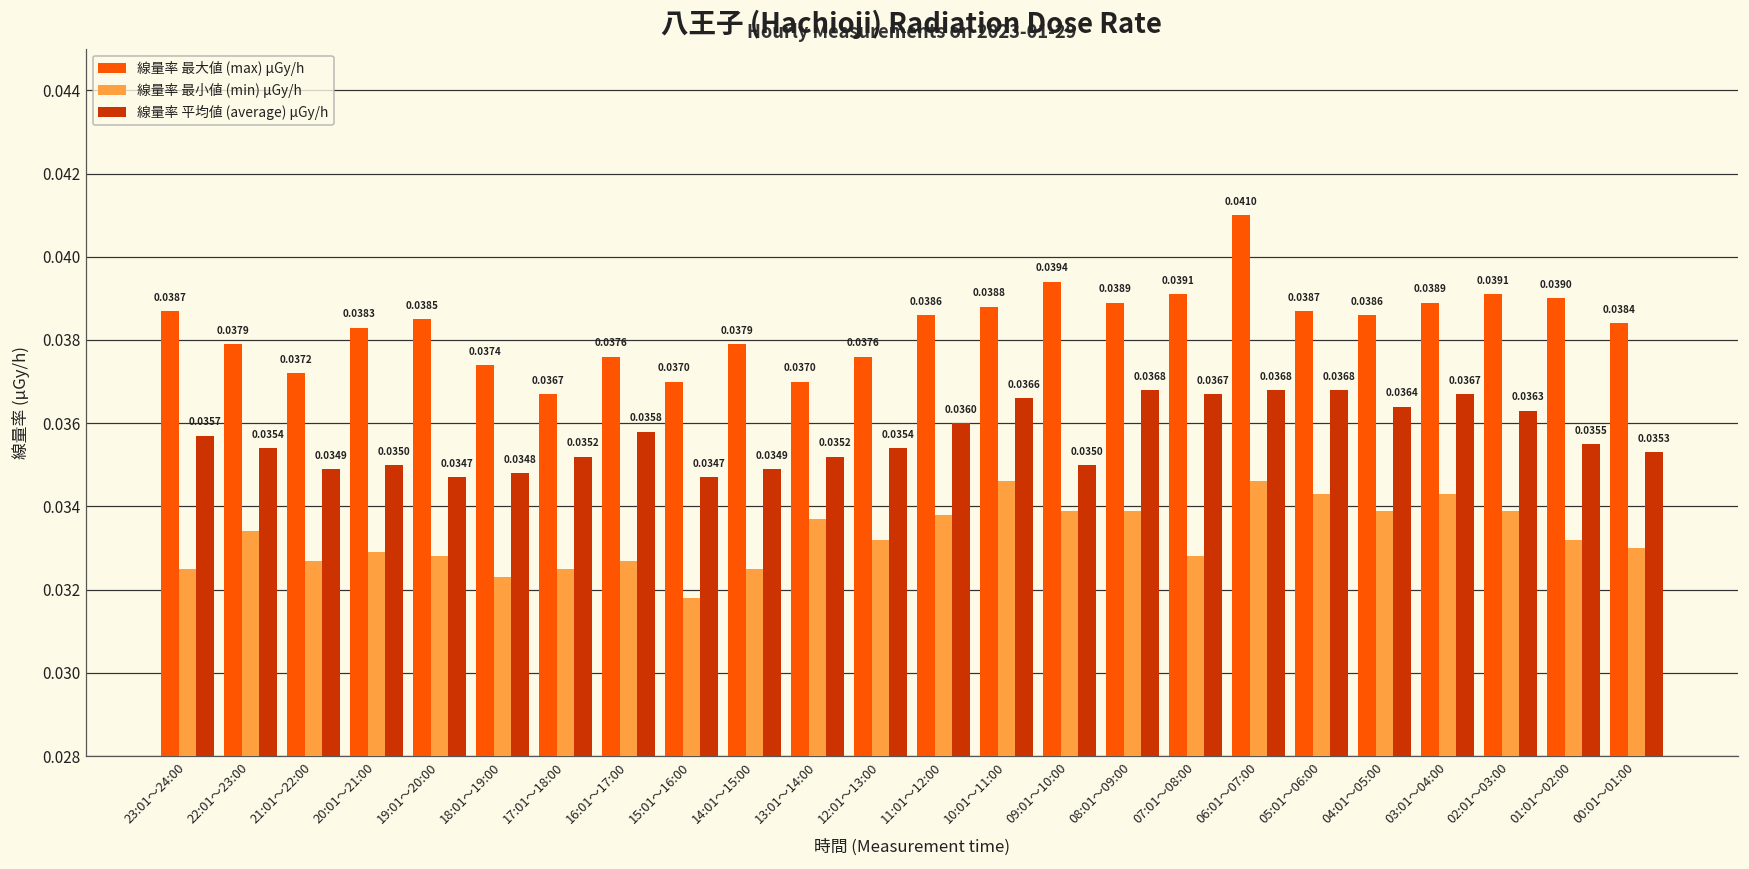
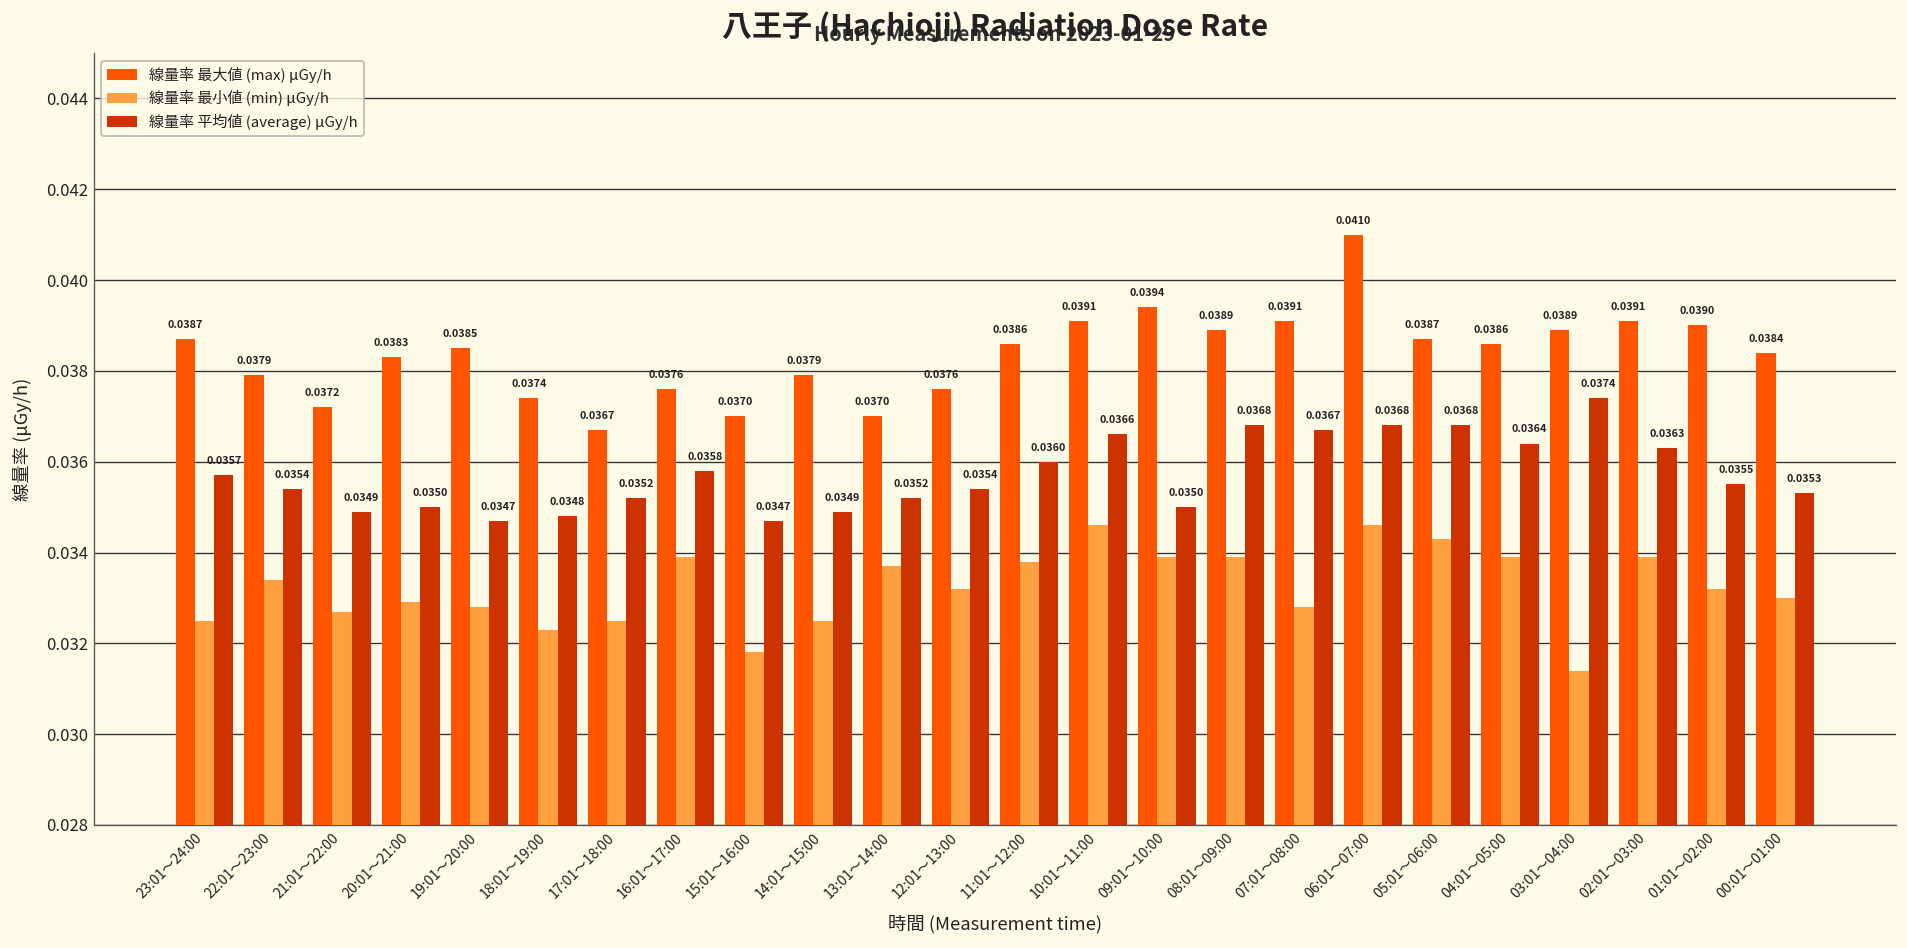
  {
    "線量率 最大値 (max) μGy/h": {
      "23:01～24:00": 0.0387,
      "22:01～23:00": 0.0379,
      "21:01～22:00": 0.0372,
      "20:01～21:00": 0.0383,
      "19:01～20:00": 0.0385,
      "18:01～19:00": 0.0374,
      "17:01～18:00": 0.0367,
      "16:01～17:00": 0.0376,
      "15:01～16:00": 0.0370,
      "14:01～15:00": 0.0379,
      "13:01～14:00": 0.0370,
      "12:01～13:00": 0.0376,
      "11:01～12:00": 0.0386,
-     "10:01～11:00": 0.0388,
+     "10:01～11:00": 0.0391,
      "09:01～10:00": 0.0394,
      "08:01～09:00": 0.0389,
      "07:01～08:00": 0.0391,
      "06:01～07:00": 0.0410,
      "05:01～06:00": 0.0387,
      "04:01～05:00": 0.0386,
      "03:01～04:00": 0.0389,
      "02:01～03:00": 0.0391,
      "01:01～02:00": 0.0390,
      "00:01～01:00": 0.0384
    },
    "線量率 最小値 (min) μGy/h": {
      "23:01～24:00": 0.0325,
      "22:01～23:00": 0.0334,
      "21:01～22:00": 0.0327,
      "20:01～21:00": 0.0329,
      "19:01～20:00": 0.0328,
      "18:01～19:00": 0.0323,
      "17:01～18:00": 0.0325,
-     "16:01～17:00": 0.0327,
+     "16:01～17:00": 0.0339,
      "15:01～16:00": 0.0318,
      "14:01～15:00": 0.0325,
      "13:01～14:00": 0.0337,
      "12:01～13:00": 0.0332,
      "11:01～12:00": 0.0338,
      "10:01～11:00": 0.0346,
      "09:01～10:00": 0.0339,
      "08:01～09:00": 0.0339,
      "07:01～08:00": 0.0328,
      "06:01～07:00": 0.0346,
      "05:01～06:00": 0.0343,
      "04:01～05:00": 0.0339,
-     "03:01～04:00": 0.0343,
+     "03:01～04:00": 0.0314,
      "02:01～03:00": 0.0339,
      "01:01～02:00": 0.0332,
      "00:01～01:00": 0.0330
    },
    "線量率 平均値 (average) μGy/h": {
      "23:01～24:00": 0.0357,
      "22:01～23:00": 0.0354,
      "21:01～22:00": 0.0349,
      "20:01～21:00": 0.0350,
      "19:01～20:00": 0.0347,
      "18:01～19:00": 0.0348,
      "17:01～18:00": 0.0352,
      "16:01～17:00": 0.0358,
      "15:01～16:00": 0.0347,
      "14:01～15:00": 0.0349,
      "13:01～14:00": 0.0352,
      "12:01～13:00": 0.0354,
      "11:01～12:00": 0.0360,
      "10:01～11:00": 0.0366,
      "09:01～10:00": 0.0350,
      "08:01～09:00": 0.0368,
      "07:01～08:00": 0.0367,
      "06:01～07:00": 0.0368,
      "05:01～06:00": 0.0368,
      "04:01～05:00": 0.0364,
-     "03:01～04:00": 0.0367,
+     "03:01～04:00": 0.0374,
      "02:01～03:00": 0.0363,
      "01:01～02:00": 0.0355,
      "00:01～01:00": 0.0353
    }
  }
